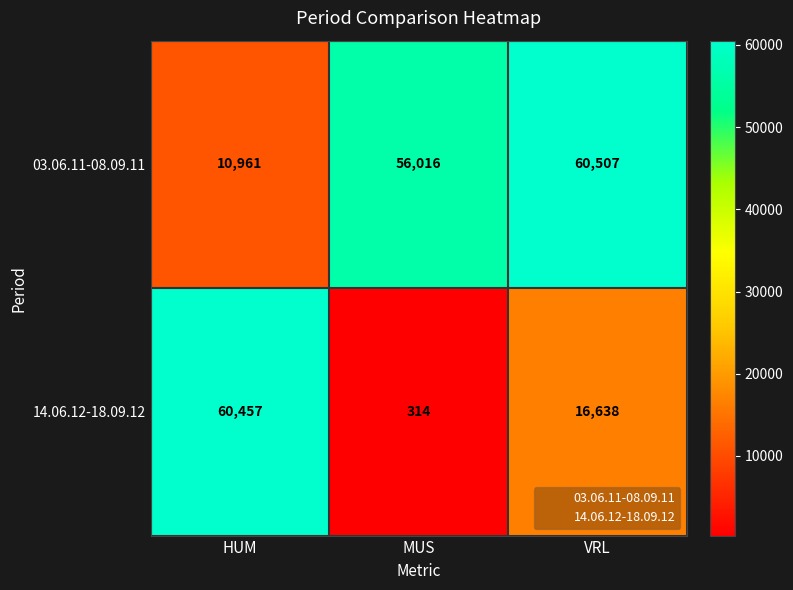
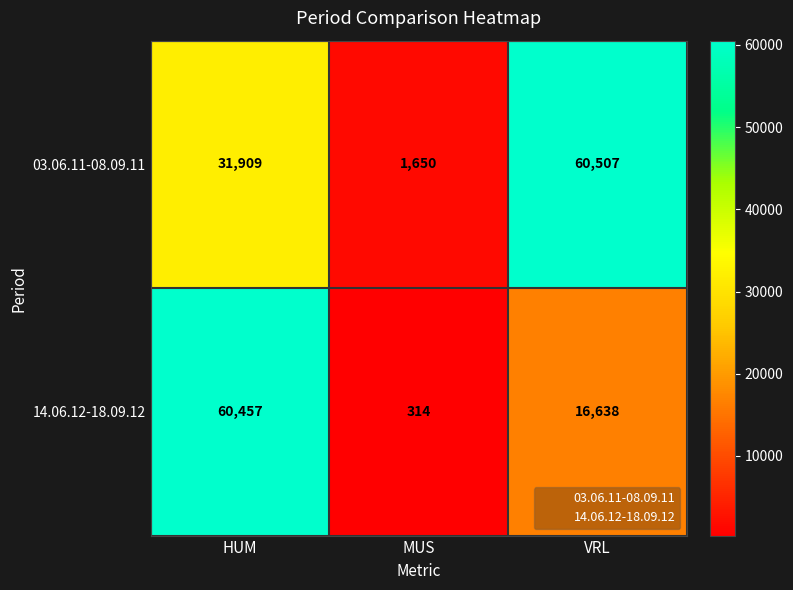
  {
    "03.06.11-08.09.11": {
-     "HUM": "10,961",
-     "MUS": "56,016",
+     "HUM": "31,909",
+     "MUS": "1,650",
      "VRL": "60,507"
    },
    "14.06.12-18.09.12": {
      "HUM": "60,457",
      "MUS": "314",
      "VRL": "16,638"
    }
  }
